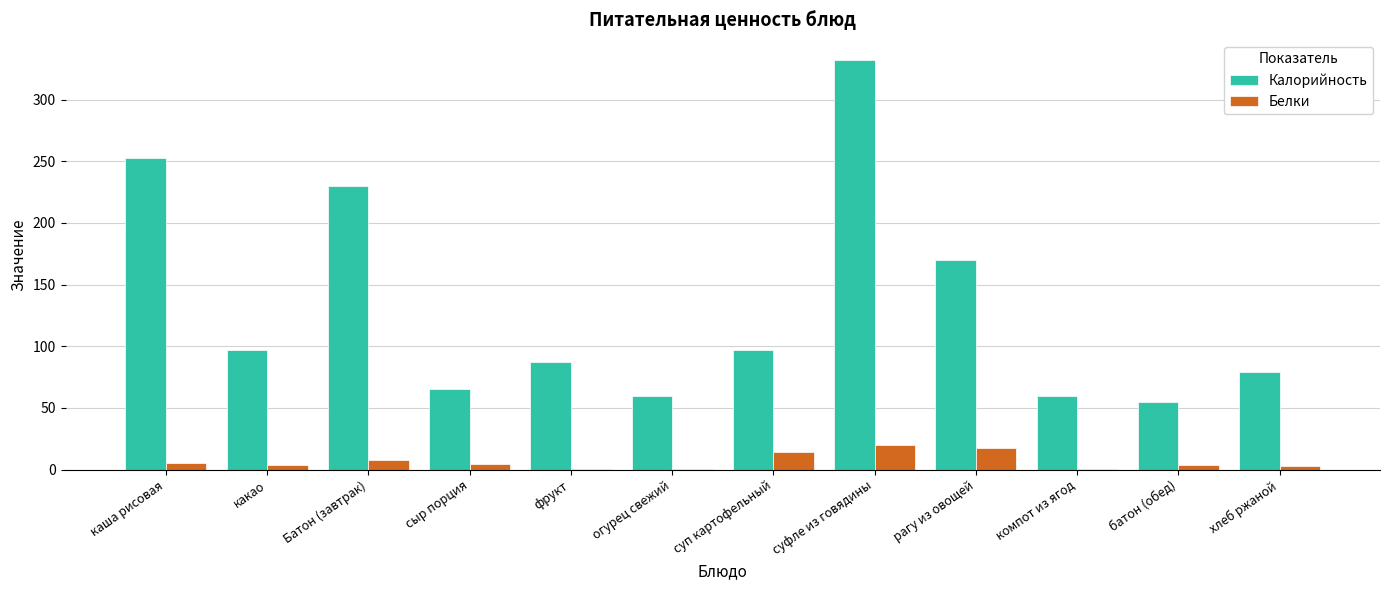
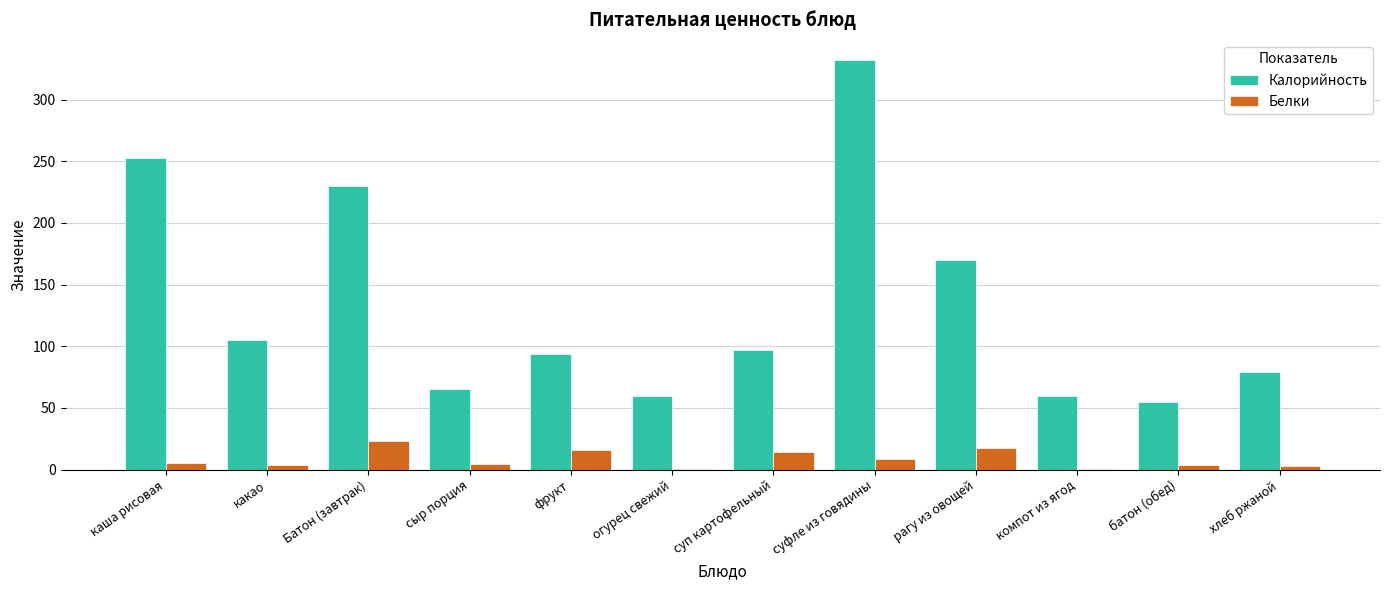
  {
    "Калорийность": {
      "каша рисовая": 253,
-     "какао": 97,
+     "какао": 106,
      "Батон (завтрак)": 230,
      "сыр порция": 66,
-     "фрукт": 87,
+     "фрукт": 94,
      "огурец свежий": 60,
      "суп картофельный": 97,
      "суфле из говядины": 332,
      "рагу из овощей": 170,
      "компот из ягод": 60,
      "батон (обед)": 55,
      "хлеб ржаной": 79
    },
    "Белки": {
      "каша рисовая": 5,
      "какао": 3,
-     "Батон (завтрак)": 8,
+     "Батон (завтрак)": 24,
      "сыр порция": 5,
-     "фрукт": 1,
+     "фрукт": 16,
      "суп картофельный": 15,
-     "суфле из говядины": 20,
+     "суфле из говядины": 8,
      "рагу из овощей": 18,
      "батон (обед)": 4,
      "хлеб ржаной": 3
    }
  }
